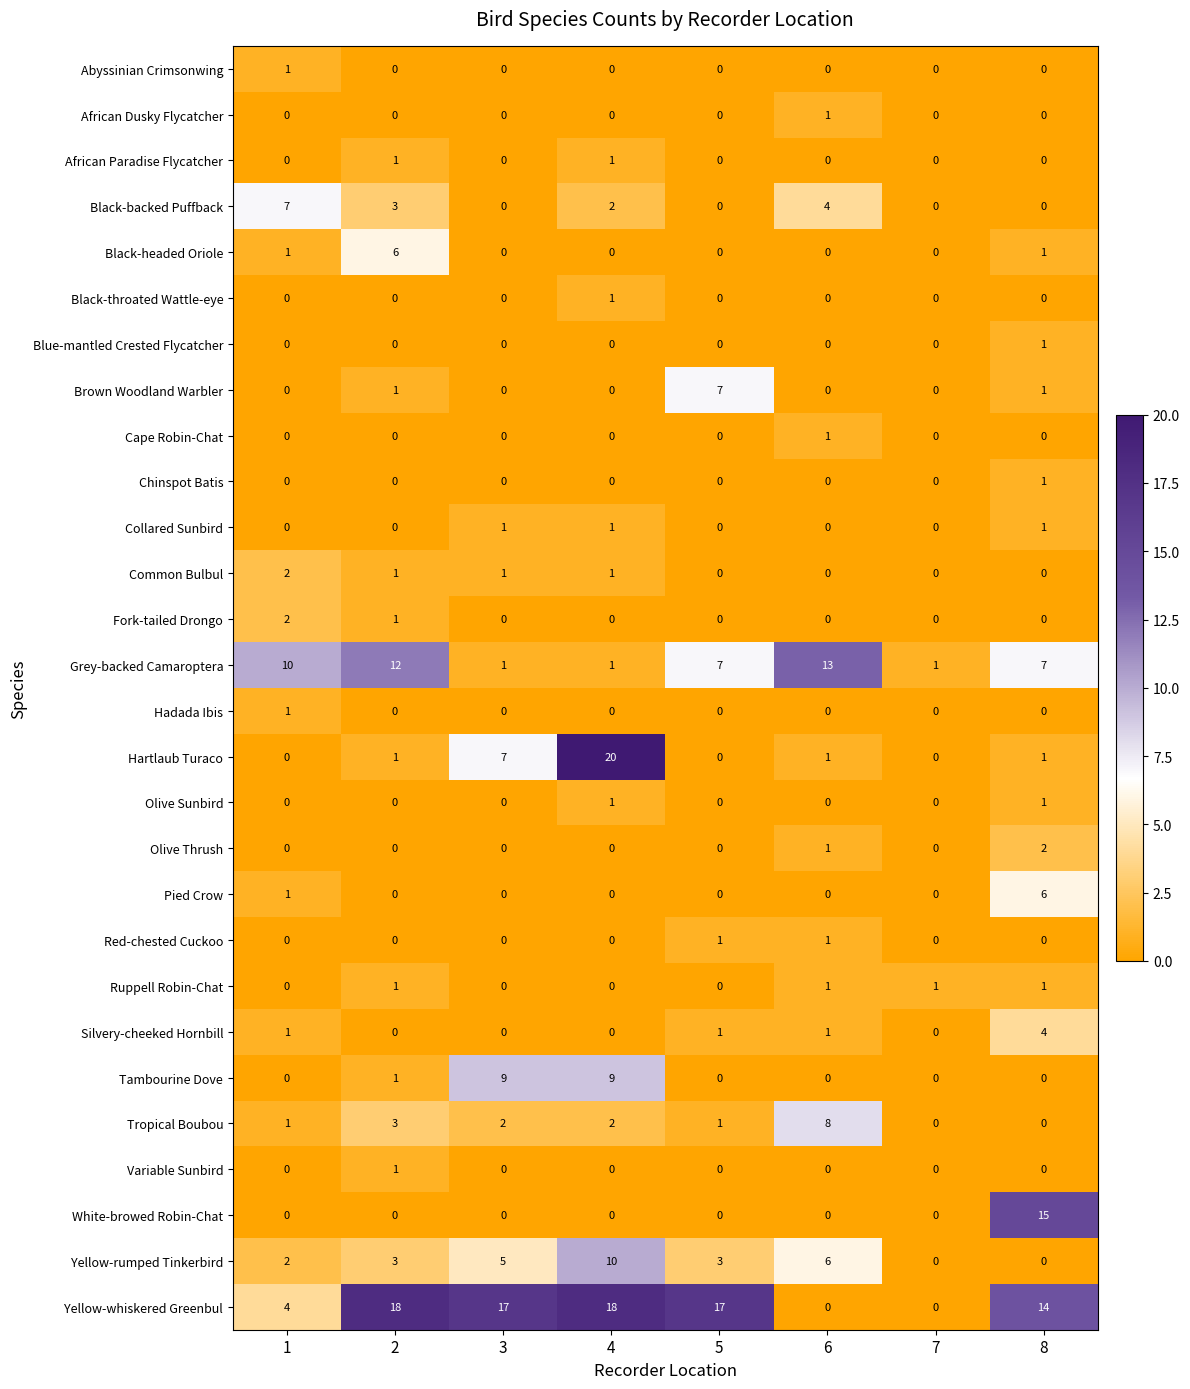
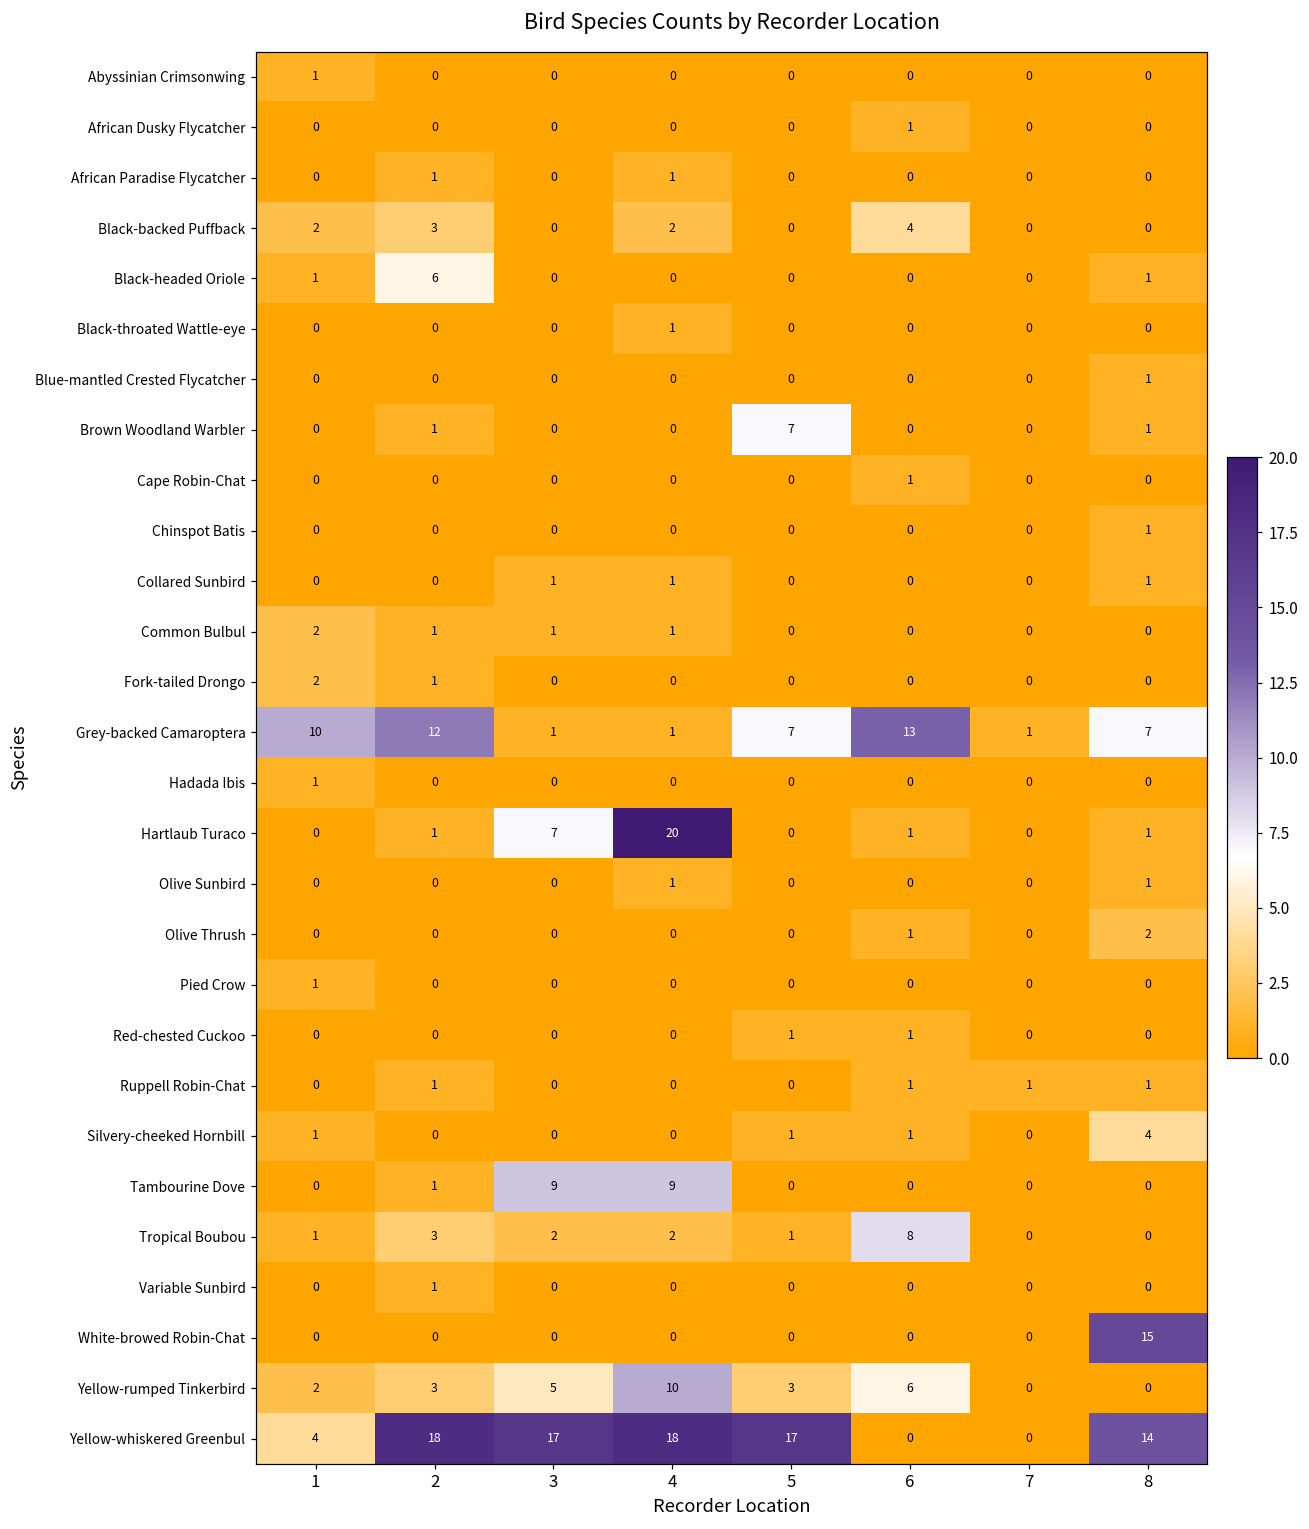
  {
    "Black-backed Puffback": {
-     "1": 7,
+     "1": 2,
      "2": 3,
      "3": 0,
      "4": 2,
      "5": 0,
      "6": 4,
      "7": 0,
      "8": 0
    },
    "Pied Crow": {
      "1": 1,
      "2": 0,
      "3": 0,
      "4": 0,
      "5": 0,
      "6": 0,
      "7": 0,
-     "8": 6
+     "8": 0
    }
  }
